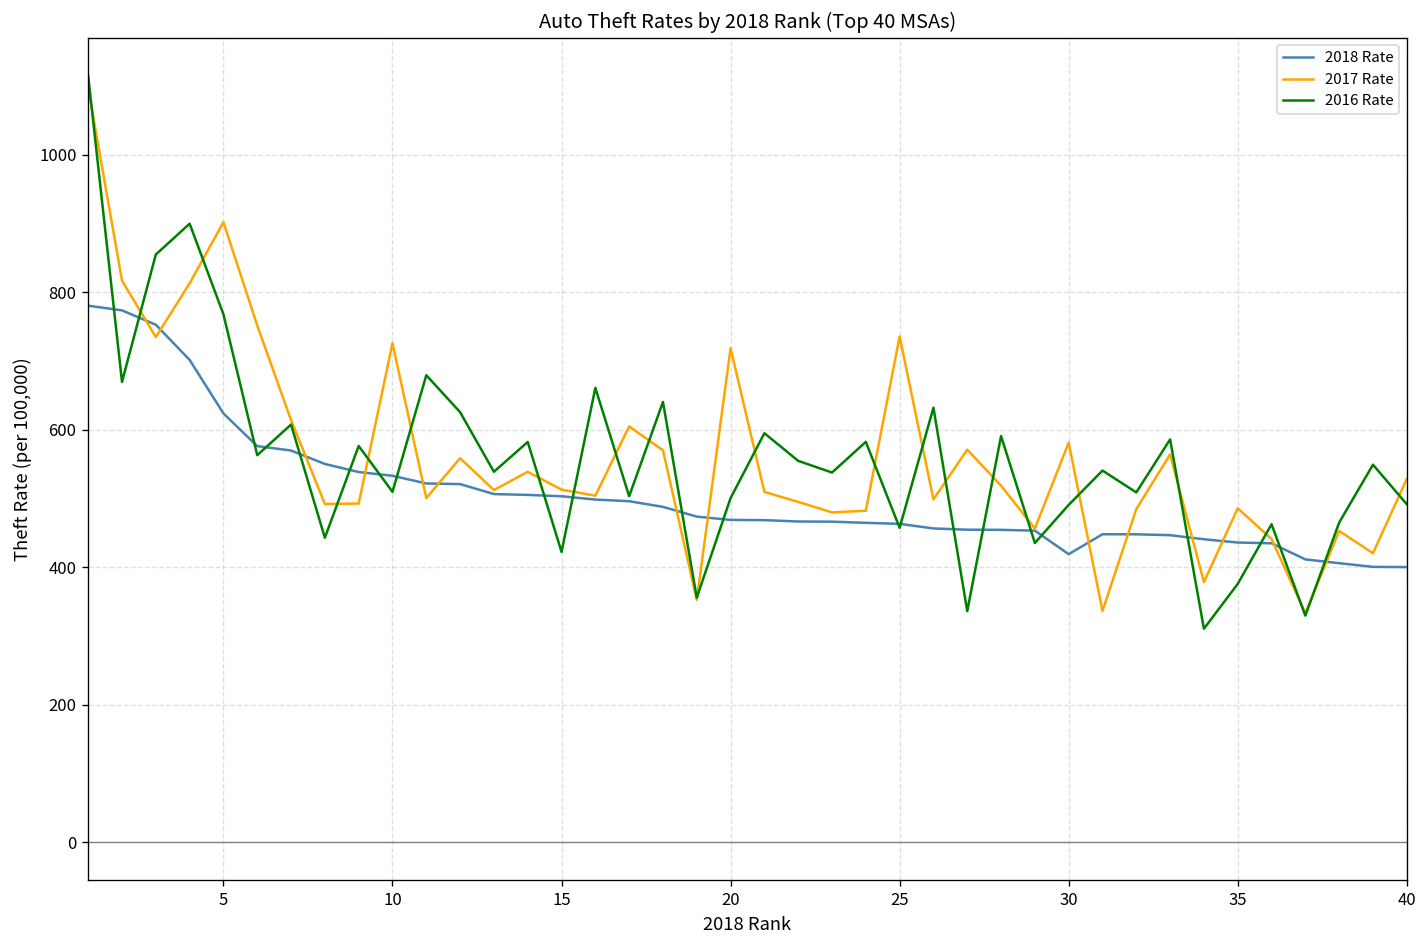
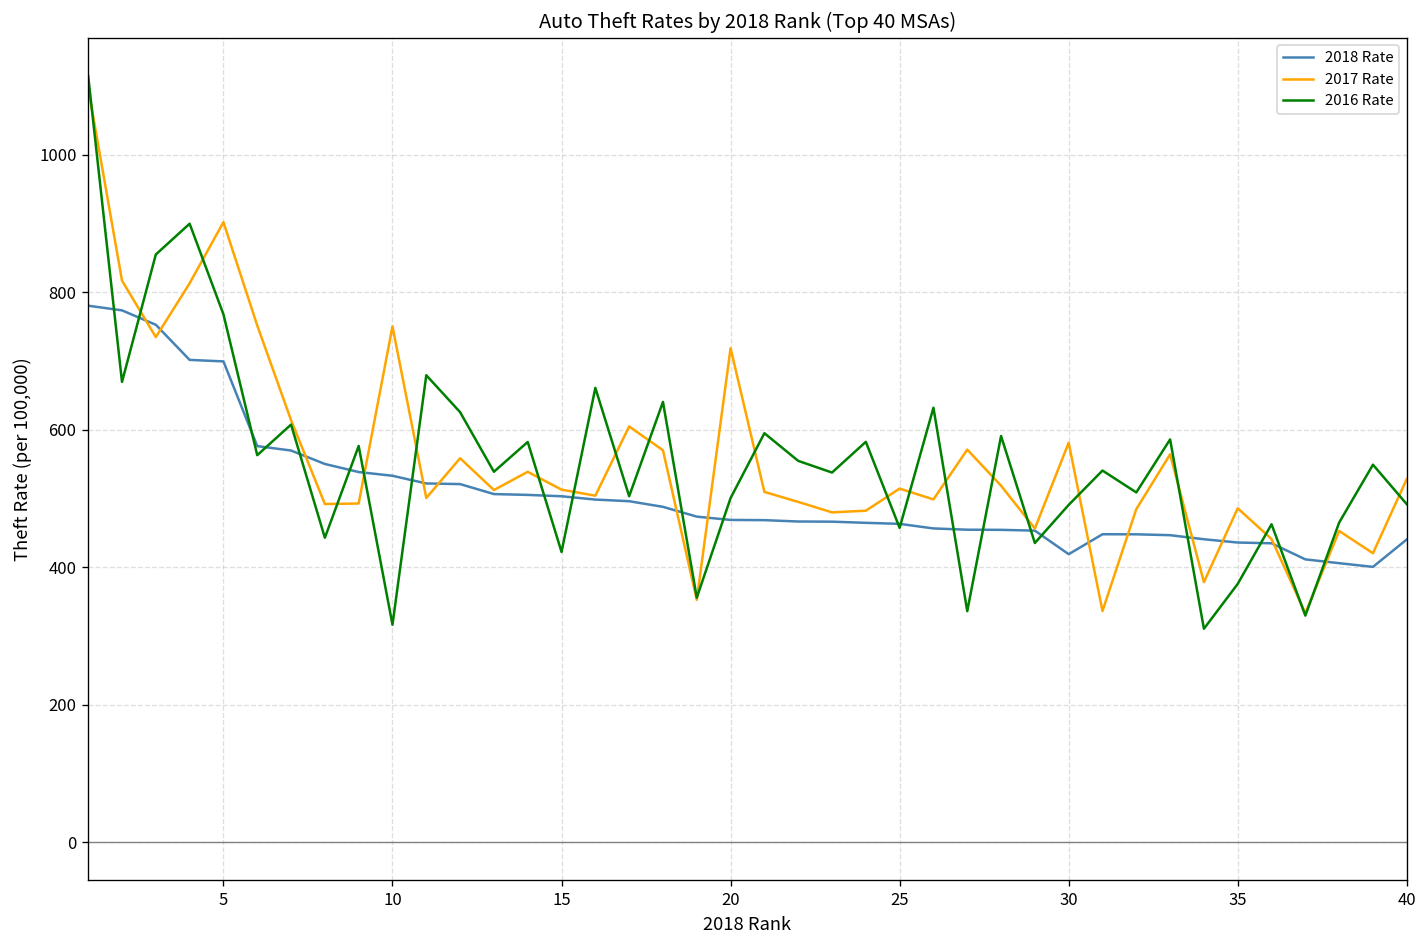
  {
    "2018 Rate": {
-     "5": 620,
+     "5": 700,
      "10": 530,
      "15": 500,
      "20": 470,
      "25": 460,
      "30": 420,
      "35": 440,
-     "40": 400
+     "40": 440
    },
    "2017 Rate": {
      "5": 900,
-     "10": 730,
+     "10": 750,
      "15": 510,
      "20": 720,
-     "25": 740,
+     "25": 510,
      "30": 580,
      "35": 490,
      "40": 530
    },
    "2016 Rate": {
      "5": 770,
-     "10": 510,
+     "10": 320,
      "15": 420,
      "20": 500,
      "25": 460,
      "30": 490,
      "35": 380,
      "40": 490
    }
  }
